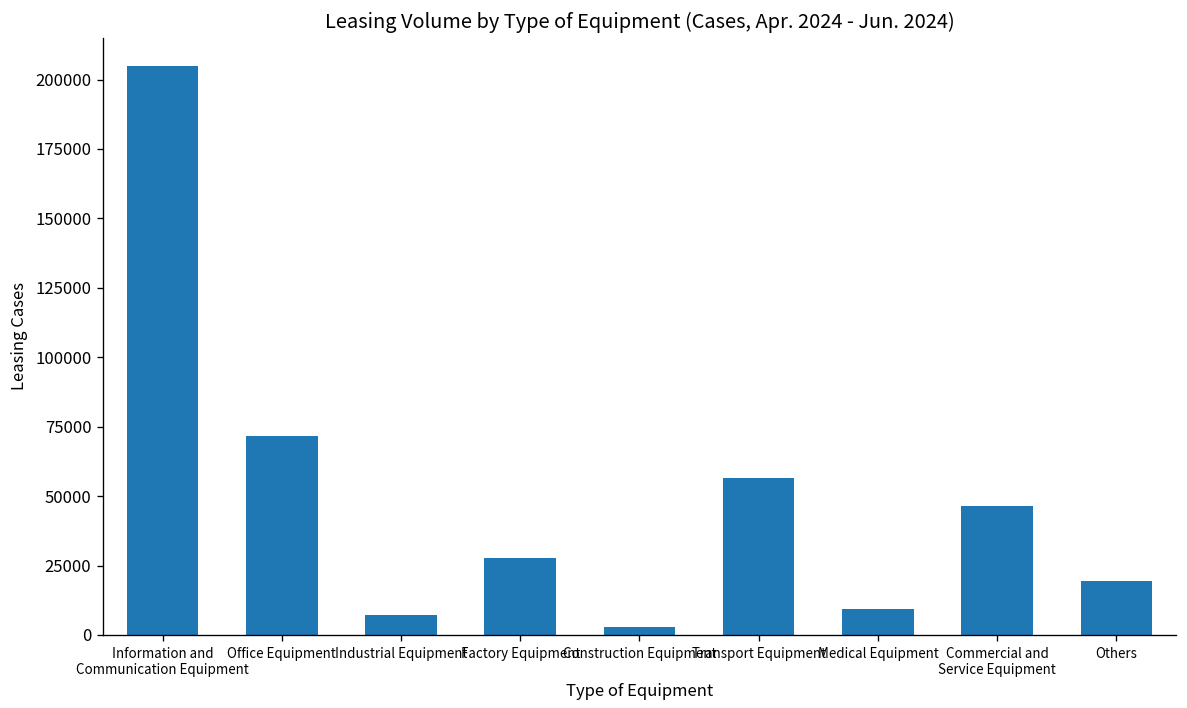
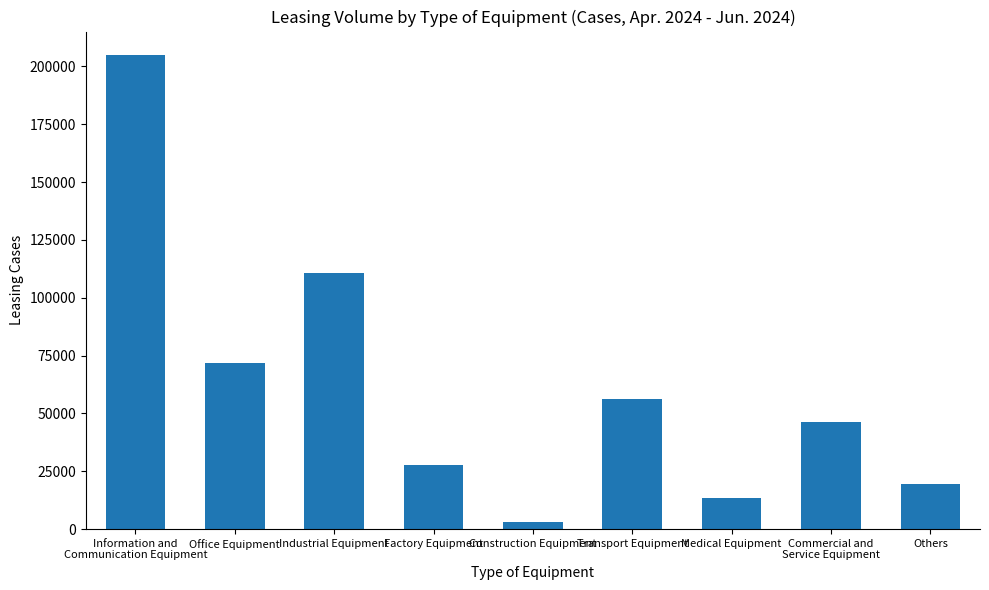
  {
    "Information and Communication Equipment": 205000,
-   "Industrial Equipment": 7000,
+   "Industrial Equipment": 110000,
    "Factory Equipment": 28000,
-   "Medical Equipment": 9000,
+   "Medical Equipment": 14000,
    "Commercial and Service Equipment": 46000,
    "Others": 19000
  }
